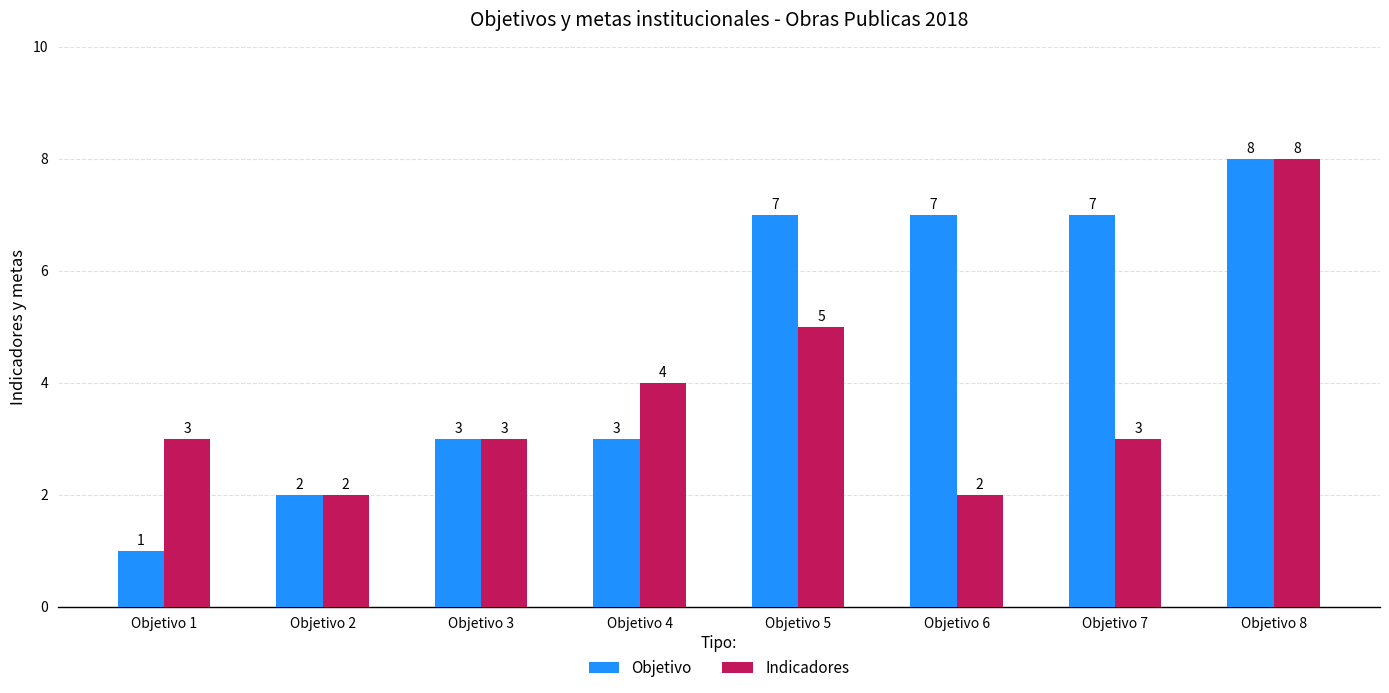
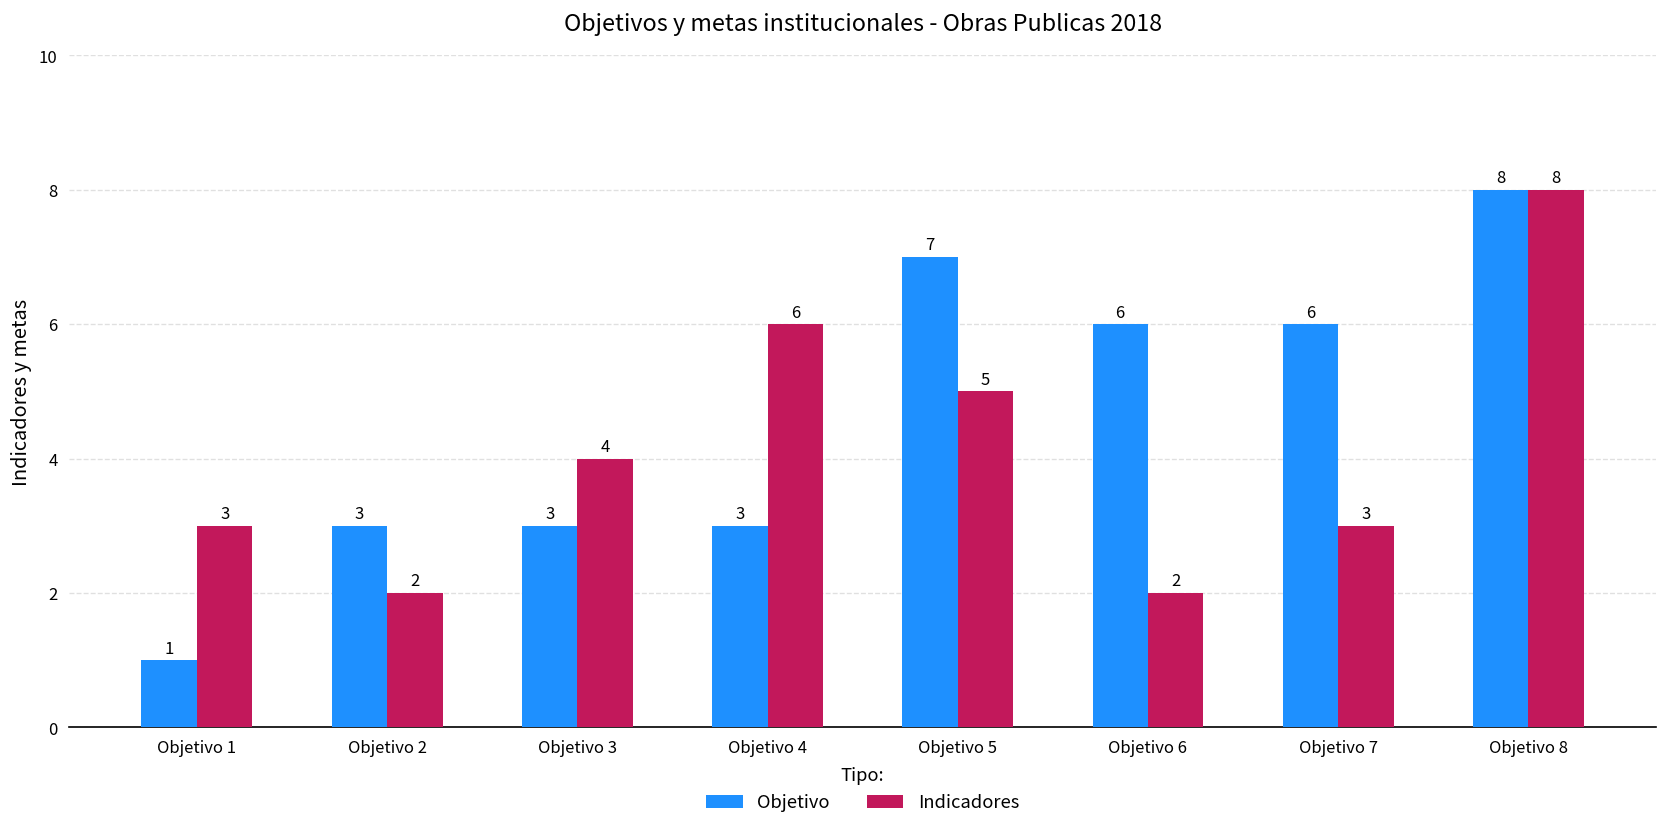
  {
    "Objetivo": {
      "Objetivo 1": 1,
-     "Objetivo 2": 2,
+     "Objetivo 2": 3,
      "Objetivo 3": 3,
      "Objetivo 4": 3,
      "Objetivo 5": 7,
-     "Objetivo 6": 7,
-     "Objetivo 7": 7,
+     "Objetivo 6": 6,
+     "Objetivo 7": 6,
      "Objetivo 8": 8
    },
    "Indicadores": {
      "Objetivo 1": 3,
      "Objetivo 2": 2,
-     "Objetivo 3": 3,
-     "Objetivo 4": 4,
+     "Objetivo 3": 4,
+     "Objetivo 4": 6,
      "Objetivo 5": 5,
      "Objetivo 6": 2,
      "Objetivo 7": 3,
      "Objetivo 8": 8
    }
  }
